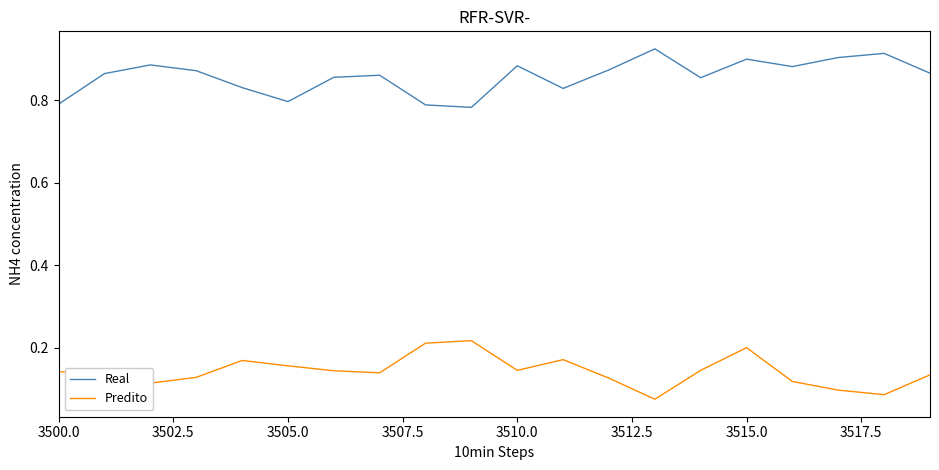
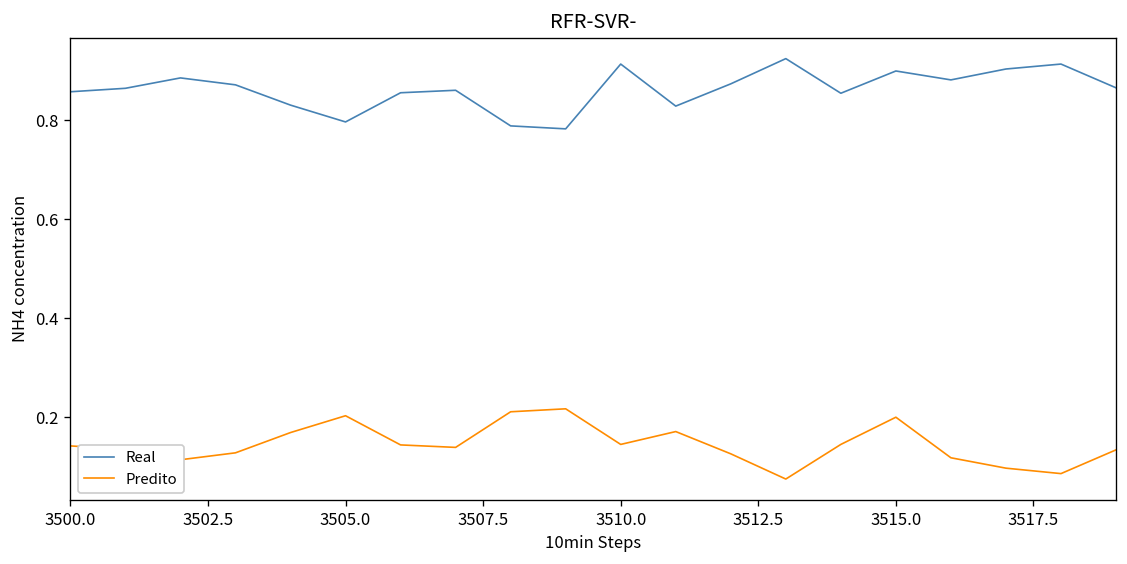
  {
    "Real": {
-     "3500.0": 0.79,
+     "3500.0": 0.86,
      "3505.0": 0.80,
-     "3510.0": 0.88,
+     "3510.0": 0.91,
      "3515.0": 0.90
    },
    "Predito": {
      "3500.0": 0.14,
-     "3505.0": 0.16,
+     "3505.0": 0.20,
      "3510.0": 0.15,
      "3515.0": 0.20
    }
  }
